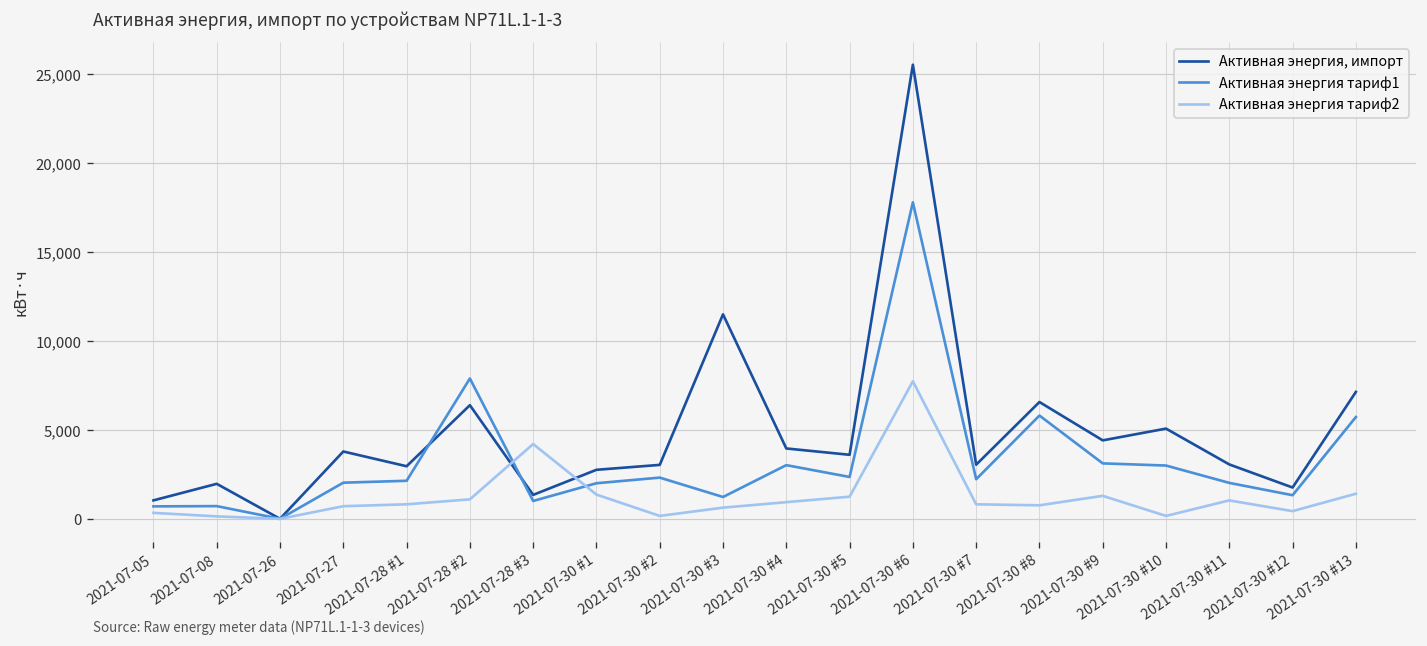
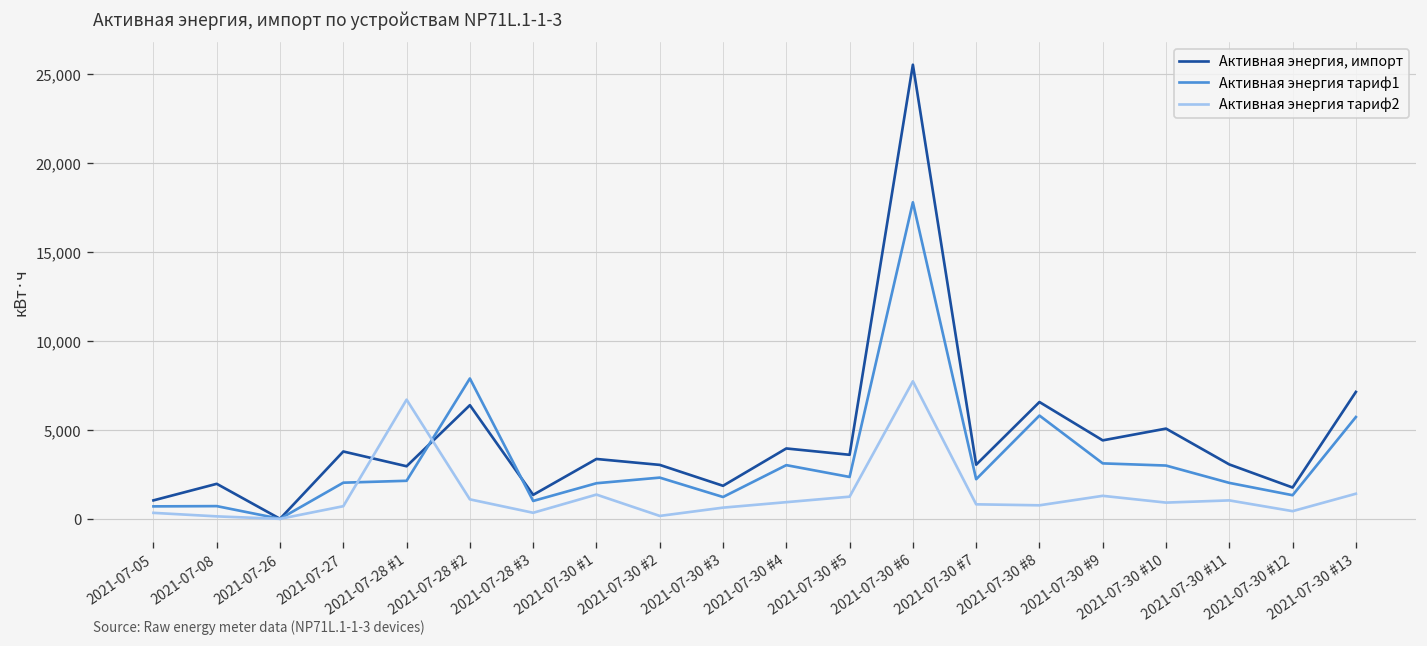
  {
    "Активная энергия, импорт": {
      "2021-07-05": "1,000",
      "2021-07-08": "2,000",
      "2021-07-27": "3,800",
      "2021-07-28 #1": "3,000",
      "2021-07-28 #2": "6,400",
      "2021-07-28 #3": "1,300",
-     "2021-07-30 #1": "2,800",
+     "2021-07-30 #1": "3,400",
      "2021-07-30 #2": "3,000",
-     "2021-07-30 #3": "11,500",
+     "2021-07-30 #3": "1,900",
      "2021-07-30 #4": "4,000",
      "2021-07-30 #5": "3,600",
      "2021-07-30 #6": "25,500",
      "2021-07-30 #7": "3,000",
      "2021-07-30 #8": "6,600",
      "2021-07-30 #9": "4,400",
      "2021-07-30 #10": "5,100",
      "2021-07-30 #11": "3,100",
      "2021-07-30 #12": "1,800",
      "2021-07-30 #13": "7,100"
    },
    "Активная энергия тариф1": {
      "2021-07-05": "700",
      "2021-07-08": "700",
      "2021-07-27": "2,000",
      "2021-07-28 #1": "2,100",
      "2021-07-28 #2": "7,900",
      "2021-07-28 #3": "1,000",
      "2021-07-30 #1": "2,000",
      "2021-07-30 #2": "2,300",
      "2021-07-30 #3": "1,200",
      "2021-07-30 #4": "3,000",
      "2021-07-30 #5": "2,400",
      "2021-07-30 #6": "17,800",
      "2021-07-30 #7": "2,200",
      "2021-07-30 #8": "5,800",
      "2021-07-30 #9": "3,100",
      "2021-07-30 #10": "3,000",
      "2021-07-30 #11": "2,000",
      "2021-07-30 #12": "1,300",
      "2021-07-30 #13": "5,700"
    },
    "Активная энергия тариф2": {
      "2021-07-05": "300",
      "2021-07-08": "100",
      "2021-07-27": "700",
-     "2021-07-28 #1": "800",
+     "2021-07-28 #1": "6,700",
      "2021-07-28 #2": "1,100",
-     "2021-07-28 #3": "4,200",
+     "2021-07-28 #3": "300",
      "2021-07-30 #1": "1,400",
      "2021-07-30 #2": "200",
      "2021-07-30 #3": "600",
      "2021-07-30 #4": "900",
      "2021-07-30 #5": "1,200",
      "2021-07-30 #6": "7,700",
      "2021-07-30 #7": "800",
      "2021-07-30 #8": "800",
      "2021-07-30 #9": "1,300",
-     "2021-07-30 #10": "200",
+     "2021-07-30 #10": "900",
      "2021-07-30 #11": "1,000",
      "2021-07-30 #12": "400",
      "2021-07-30 #13": "1,400"
    }
  }
